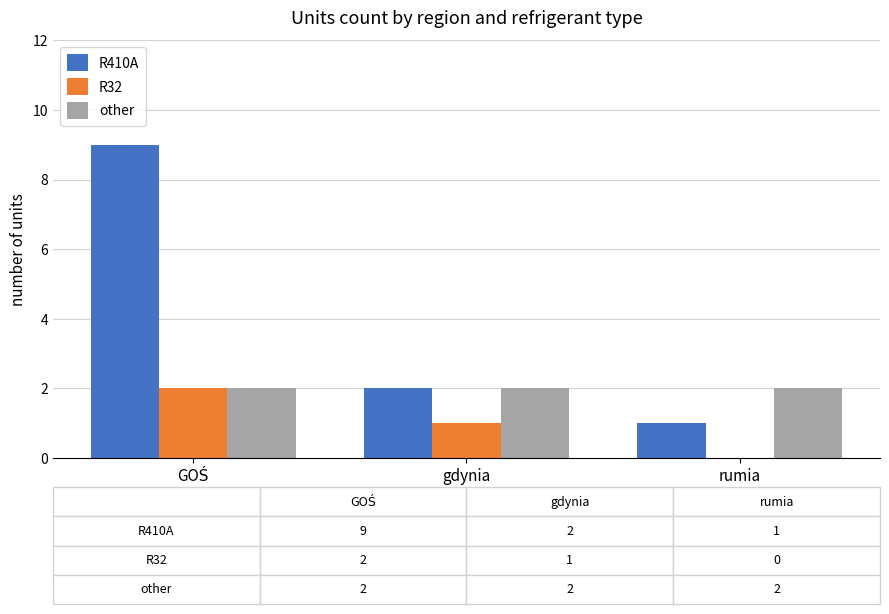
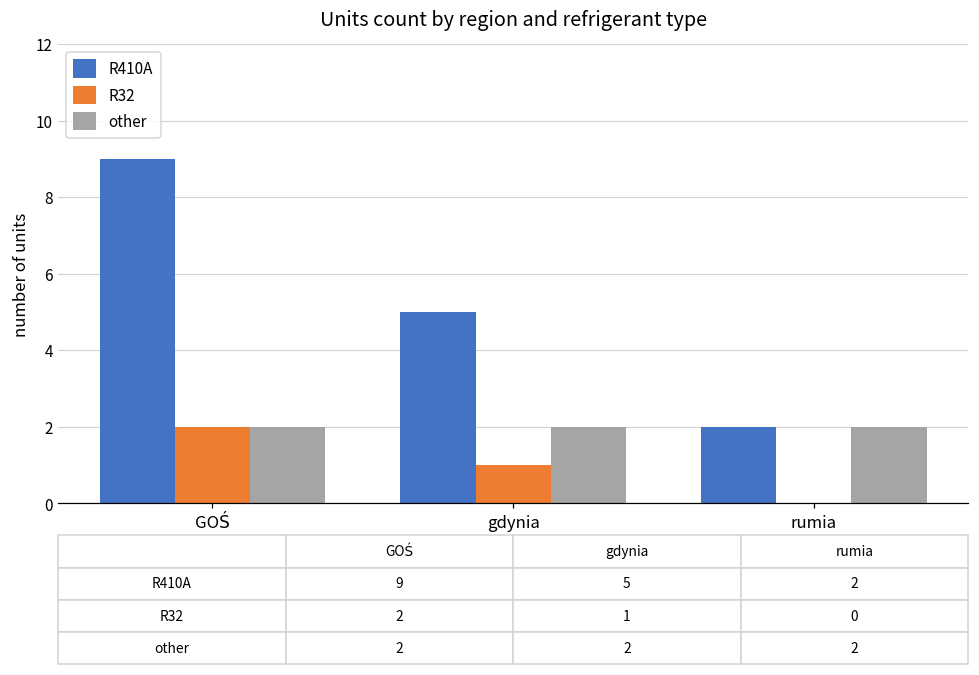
  {
    "R410A": {
-     "gdynia": 2,
-     "rumia": 1
+     "gdynia": 5,
+     "rumia": 2
    },
    "R32": {
      "GOŚ": 2.0,
      "gdynia": 1.0,
      "rumia": 0.0
    },
    "other": {
      "GOŚ": 2.0,
      "gdynia": 2.0,
      "rumia": 2.0
    }
  }
